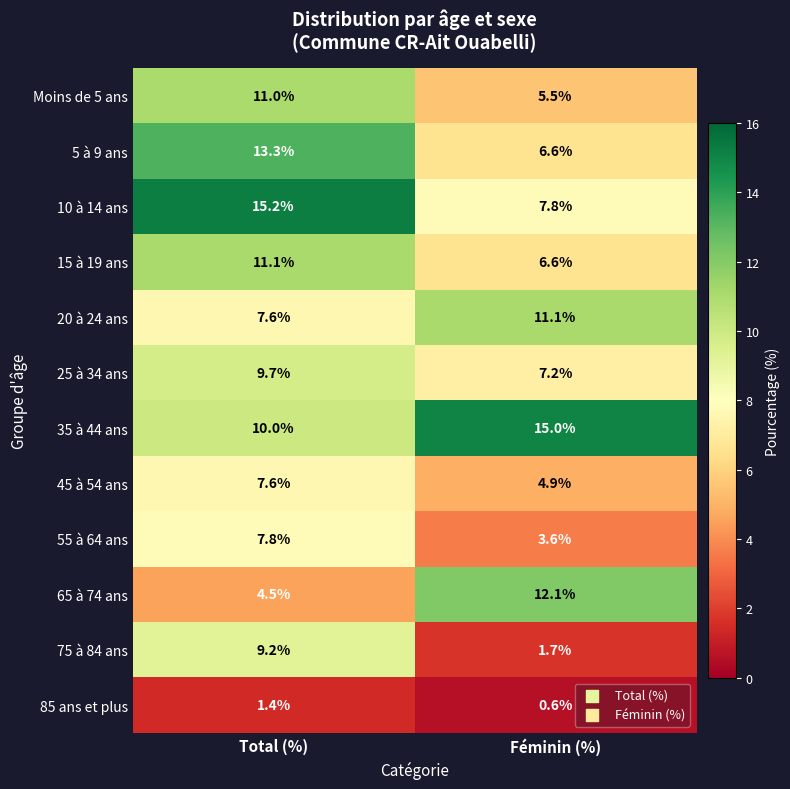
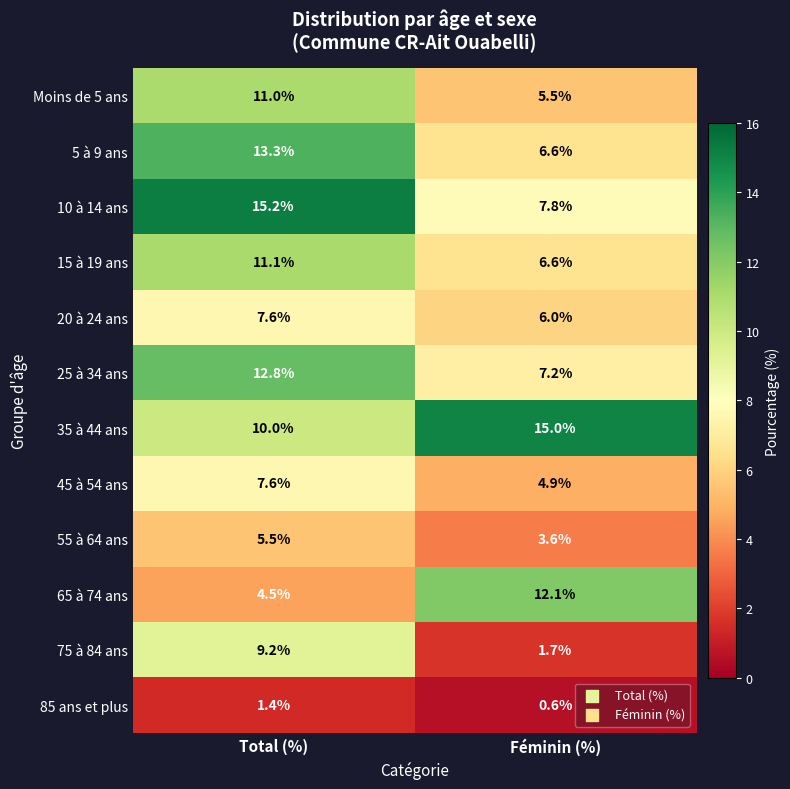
  {
    "Moins de 5 ans": {
      "Total (%)": "11.0%",
      "Féminin (%)": "5.5%"
    },
    "5 à 9 ans": {
      "Total (%)": "13.3%",
      "Féminin (%)": "6.6%"
    },
    "10 à 14 ans": {
      "Total (%)": "15.2%",
      "Féminin (%)": "7.8%"
    },
    "15 à 19 ans": {
      "Total (%)": "11.1%",
      "Féminin (%)": "6.6%"
    },
    "20 à 24 ans": {
      "Total (%)": "7.6%",
-     "Féminin (%)": "11.1%"
+     "Féminin (%)": "6.0%"
    },
    "25 à 34 ans": {
-     "Total (%)": "9.7%",
+     "Total (%)": "12.8%",
      "Féminin (%)": "7.2%"
    },
    "35 à 44 ans": {
      "Total (%)": "10.0%",
      "Féminin (%)": "15.0%"
    },
    "45 à 54 ans": {
      "Total (%)": "7.6%",
      "Féminin (%)": "4.9%"
    },
    "55 à 64 ans": {
-     "Total (%)": "7.8%",
+     "Total (%)": "5.5%",
      "Féminin (%)": "3.6%"
    },
    "65 à 74 ans": {
      "Total (%)": "4.5%",
      "Féminin (%)": "12.1%"
    },
    "75 à 84 ans": {
      "Total (%)": "9.2%",
      "Féminin (%)": "1.7%"
    },
    "85 ans et plus": {
      "Total (%)": "1.4%",
      "Féminin (%)": "0.6%"
    }
  }
